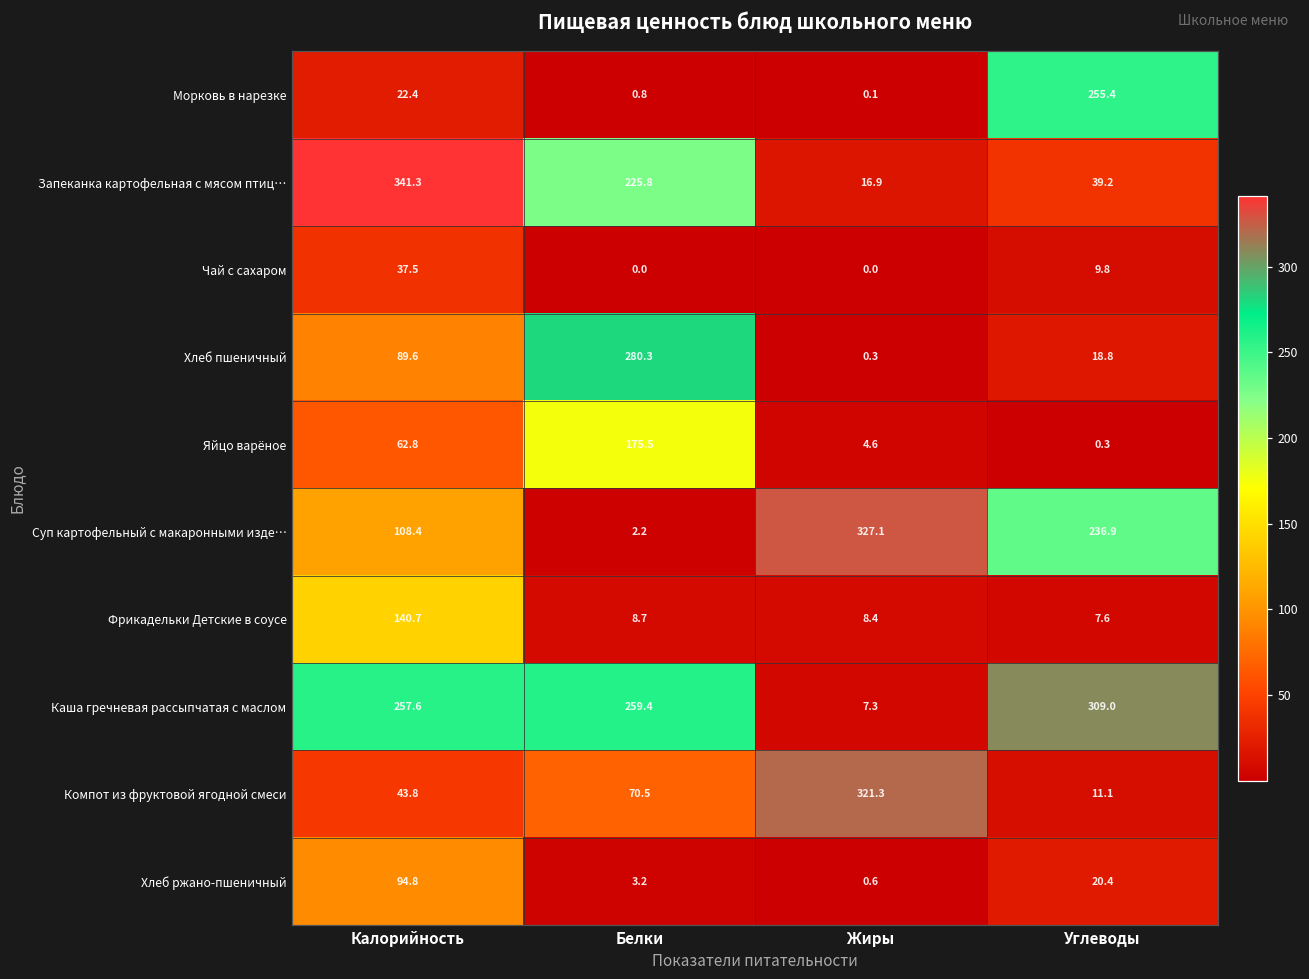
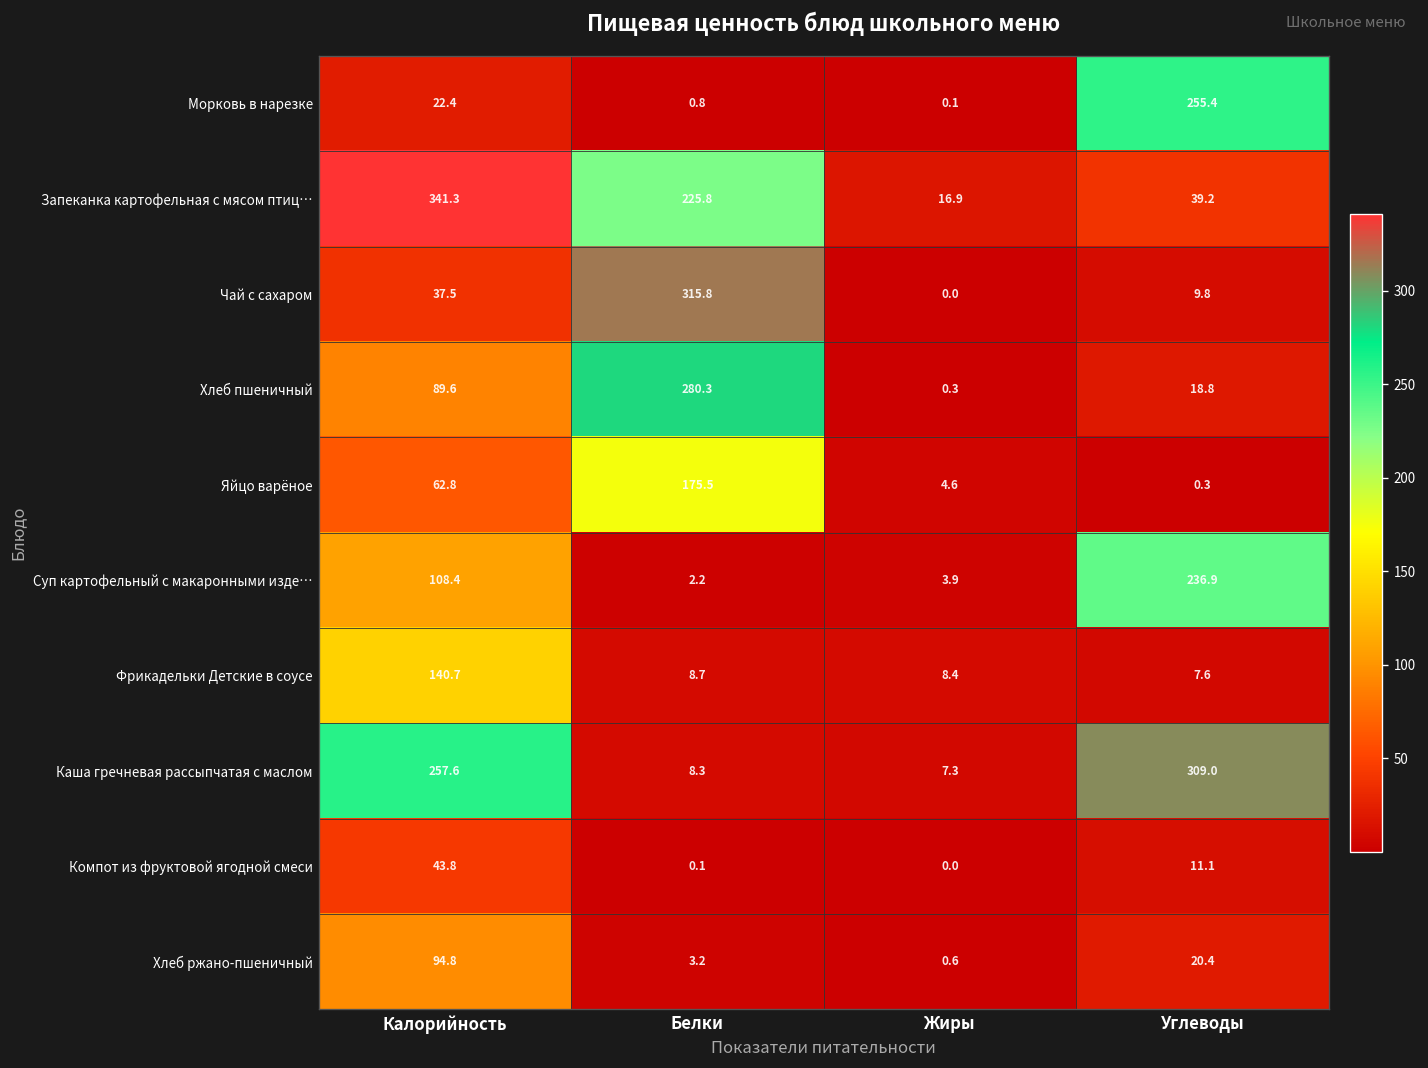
  {
    "Морковь в нарезке": {
      "Калорийность": 22.4,
      "Белки": 0.8,
      "Жиры": 0.1,
      "Углеводы": 255.4
    },
    "Запеканка картофельная с мясом птиц…": {
      "Калорийность": 341.3,
      "Белки": 225.8,
      "Жиры": 16.9,
      "Углеводы": 39.2
    },
    "Чай с сахаром": {
      "Калорийность": 37.5,
-     "Белки": 0.0,
+     "Белки": 315.8,
      "Жиры": 0.0,
      "Углеводы": 9.8
    },
    "Хлеб пшеничный": {
      "Калорийность": 89.6,
      "Белки": 280.3,
      "Жиры": 0.3,
      "Углеводы": 18.8
    },
    "Яйцо варёное": {
      "Калорийность": 62.8,
      "Белки": 175.5,
      "Жиры": 4.6,
      "Углеводы": 0.3
    },
    "Суп картофельный с макаронными изде…": {
      "Калорийность": 108.4,
      "Белки": 2.2,
-     "Жиры": 327.1,
+     "Жиры": 3.9,
      "Углеводы": 236.9
    },
    "Фрикадельки Детские в соусе": {
      "Калорийность": 140.7,
      "Белки": 8.7,
      "Жиры": 8.4,
      "Углеводы": 7.6
    },
    "Каша гречневая рассыпчатая с маслом": {
      "Калорийность": 257.6,
-     "Белки": 259.4,
+     "Белки": 8.3,
      "Жиры": 7.3,
      "Углеводы": 309.0
    },
    "Компот из фруктовой ягодной смеси": {
      "Калорийность": 43.8,
-     "Белки": 70.5,
-     "Жиры": 321.3,
+     "Белки": 0.1,
+     "Жиры": 0.0,
      "Углеводы": 11.1
    },
    "Хлеб ржано-пшеничный": {
      "Калорийность": 94.8,
      "Белки": 3.2,
      "Жиры": 0.6,
      "Углеводы": 20.4
    }
  }
